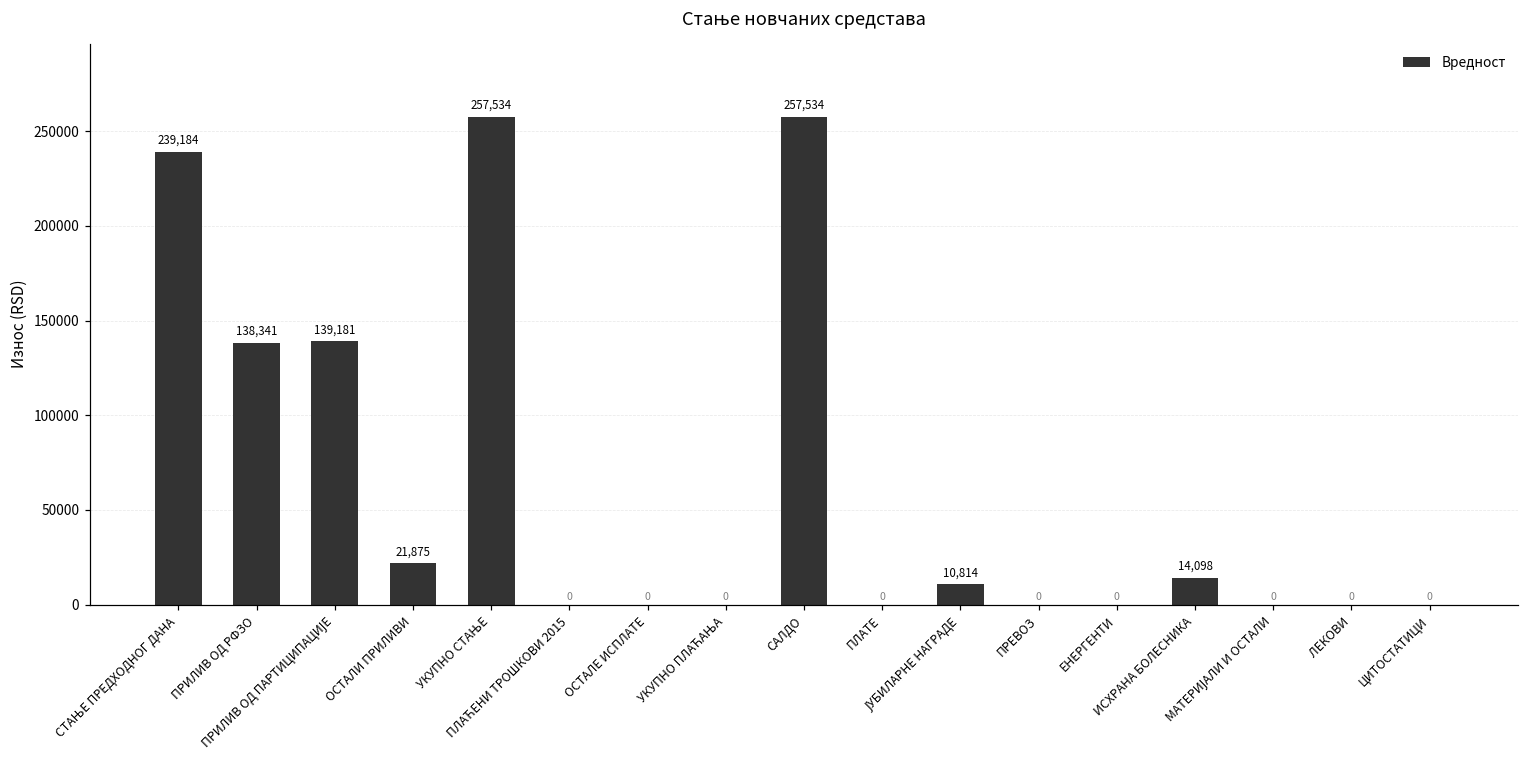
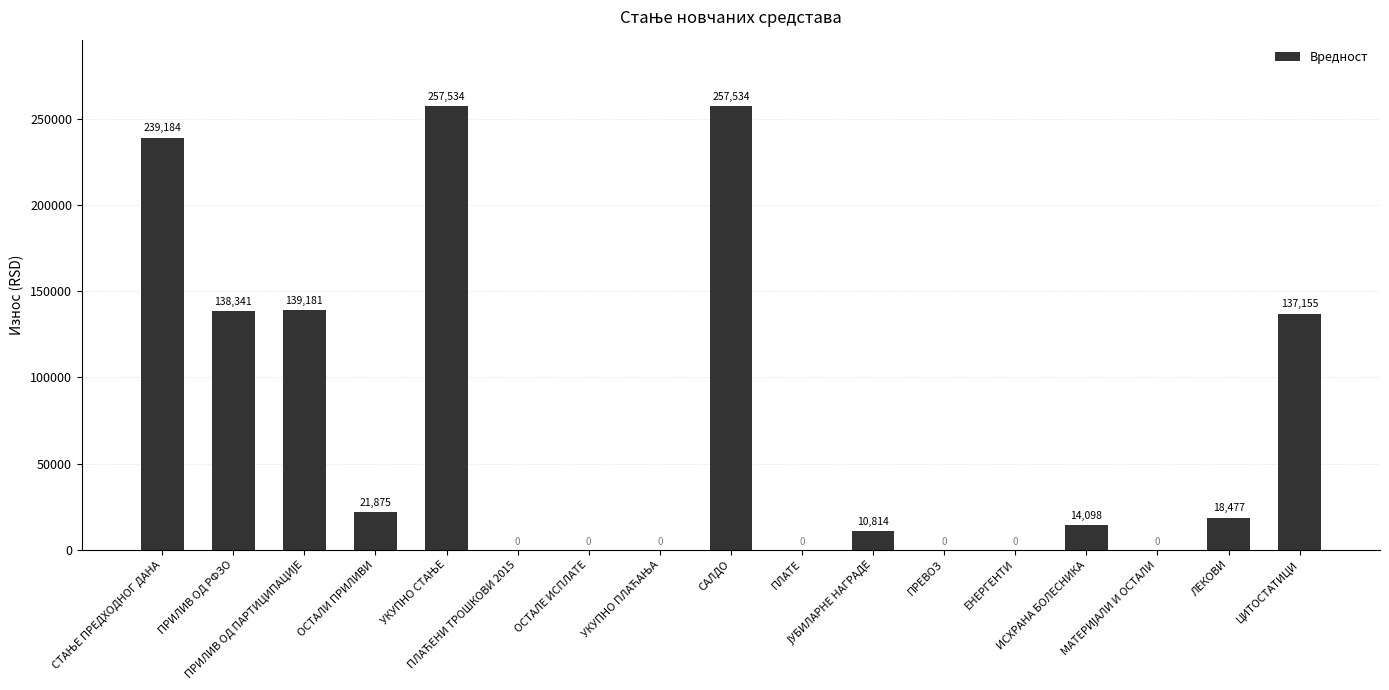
  {
    "СТАЊЕ ПРЕДХОДНОГ ДАНА": "239,184",
    "ПРИЛИВ ОД РФЗО": "138,341",
    "ПРИЛИВ ОД ПАРТИЦИПАЦИЈЕ": "139,181",
    "ОСТАЛИ ПРИЛИВИ": "21,875",
    "УКУПНО СТАЊЕ": "257,534",
    "ПЛАЋЕНИ ТРОШКОВИ 2015": "0",
    "ОСТАЛЕ ИСПЛАТЕ": "0",
    "УКУПНО ПЛАЋАЊА": "0",
    "САЛДО": "257,534",
    "ПЛАТЕ": "0",
    "ЈУБИЛАРНЕ НАГРАДЕ": "10,814",
    "ПРЕВОЗ": "0",
    "ЕНЕРГЕНТИ": "0",
    "ИСХРАНА БОЛЕСНИКА": "14,098",
    "МАТЕРИЈАЛИ И ОСТАЛИ": "0",
-   "ЛЕКОВИ": "0",
-   "ЦИТОСТАТИЦИ": "0"
+   "ЛЕКОВИ": "18,477",
+   "ЦИТОСТАТИЦИ": "137,155"
  }
